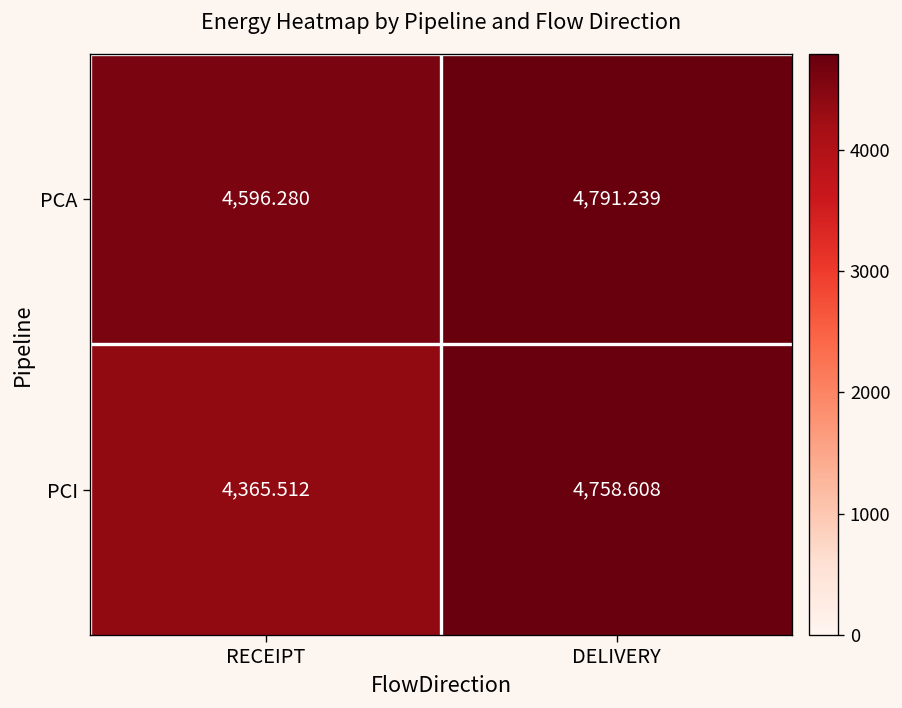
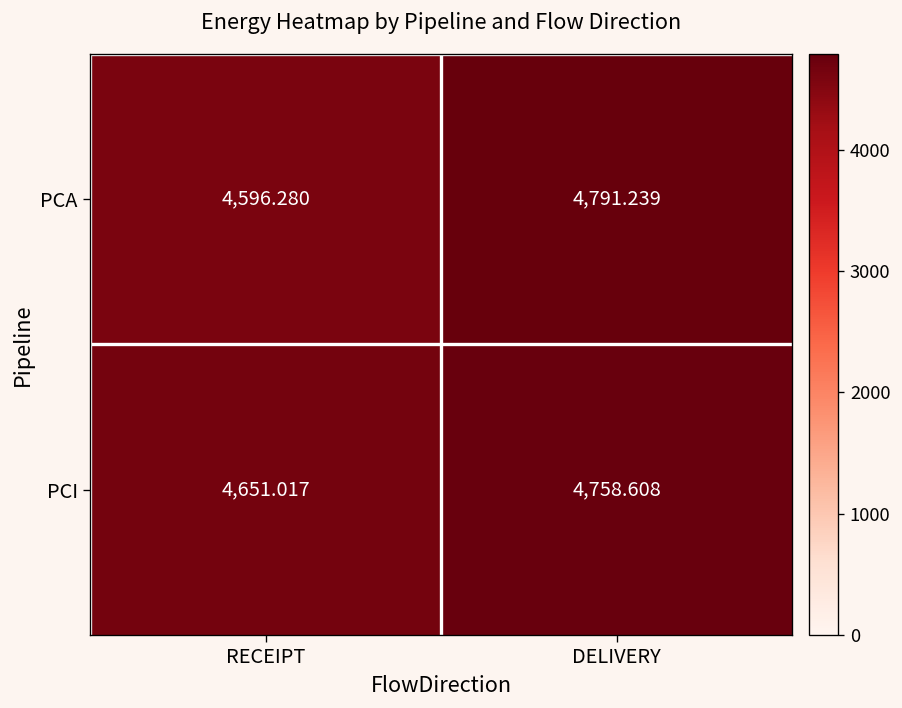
  {
    "PCA": {
      "RECEIPT": "4,596.280",
      "DELIVERY": "4,791.239"
    },
    "PCI": {
-     "RECEIPT": "4,365.512",
+     "RECEIPT": "4,651.017",
      "DELIVERY": "4,758.608"
    }
  }
